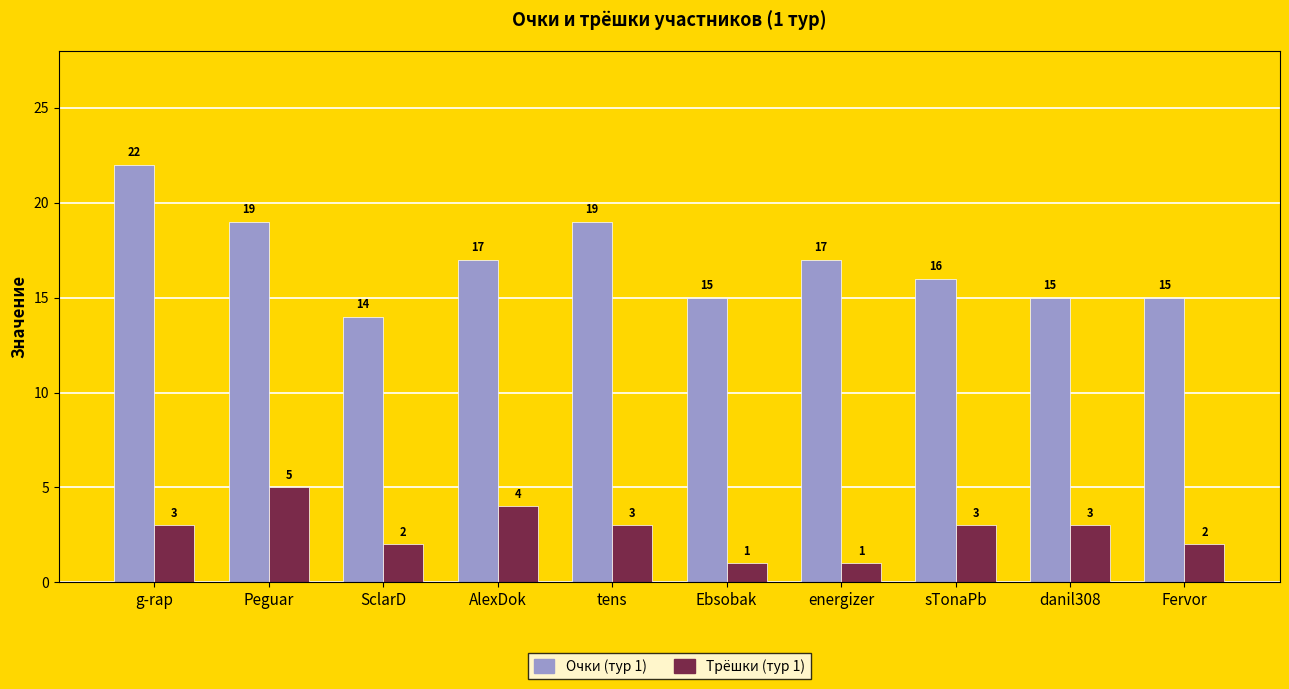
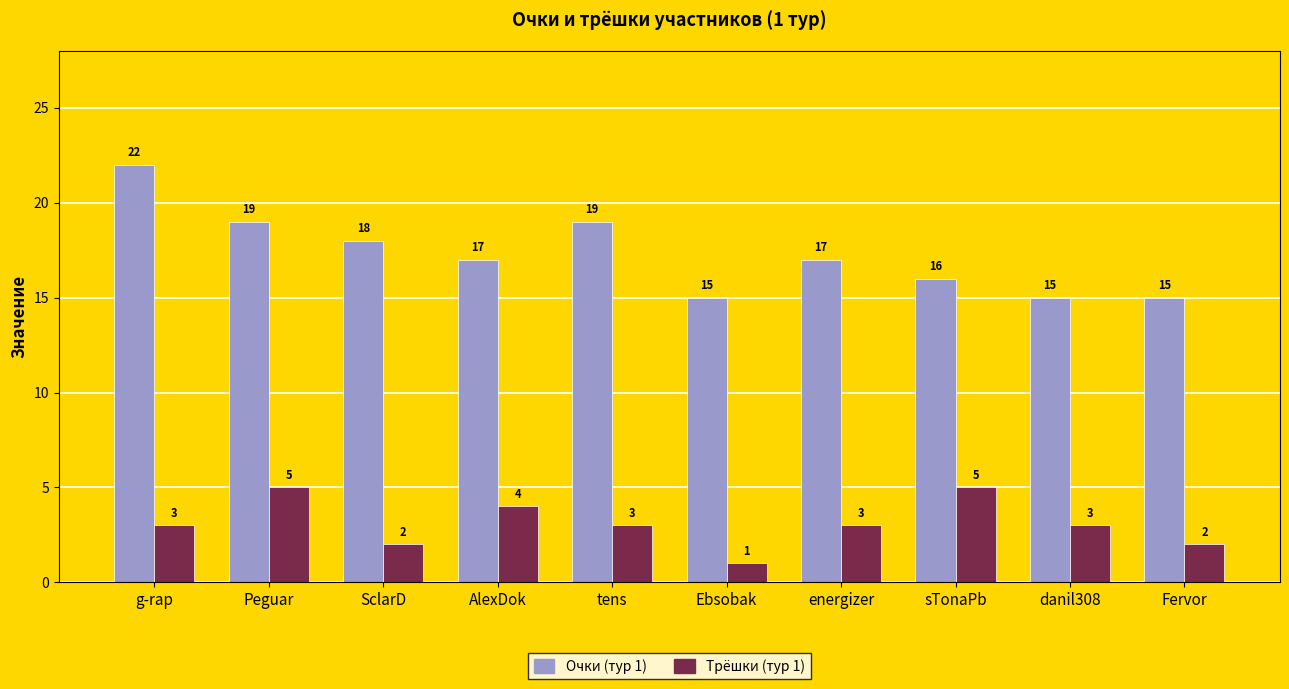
  {
    "Очки (тур 1)": {
      "g-rap": 22,
      "Peguar": 19,
-     "SclarD": 14,
+     "SclarD": 18,
      "AlexDok": 17,
      "tens": 19,
      "Ebsobak": 15,
      "energizer": 17,
      "sTonaPb": 16,
      "danil308": 15,
      "Fervor": 15
    },
    "Трёшки (тур 1)": {
      "g-rap": 3,
      "Peguar": 5,
      "SclarD": 2,
      "AlexDok": 4,
      "tens": 3,
      "Ebsobak": 1,
-     "energizer": 1,
-     "sTonaPb": 3,
+     "energizer": 3,
+     "sTonaPb": 5,
      "danil308": 3,
      "Fervor": 2
    }
  }
